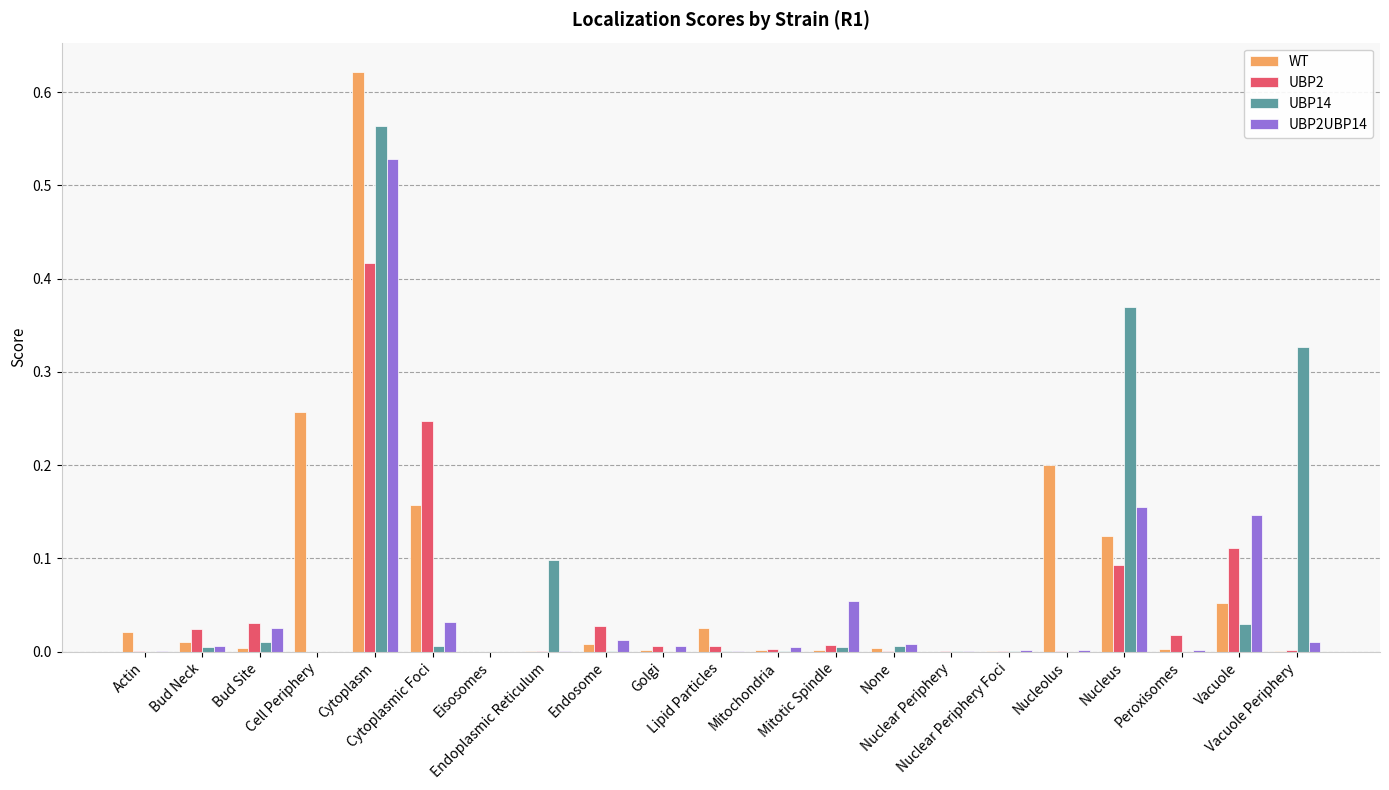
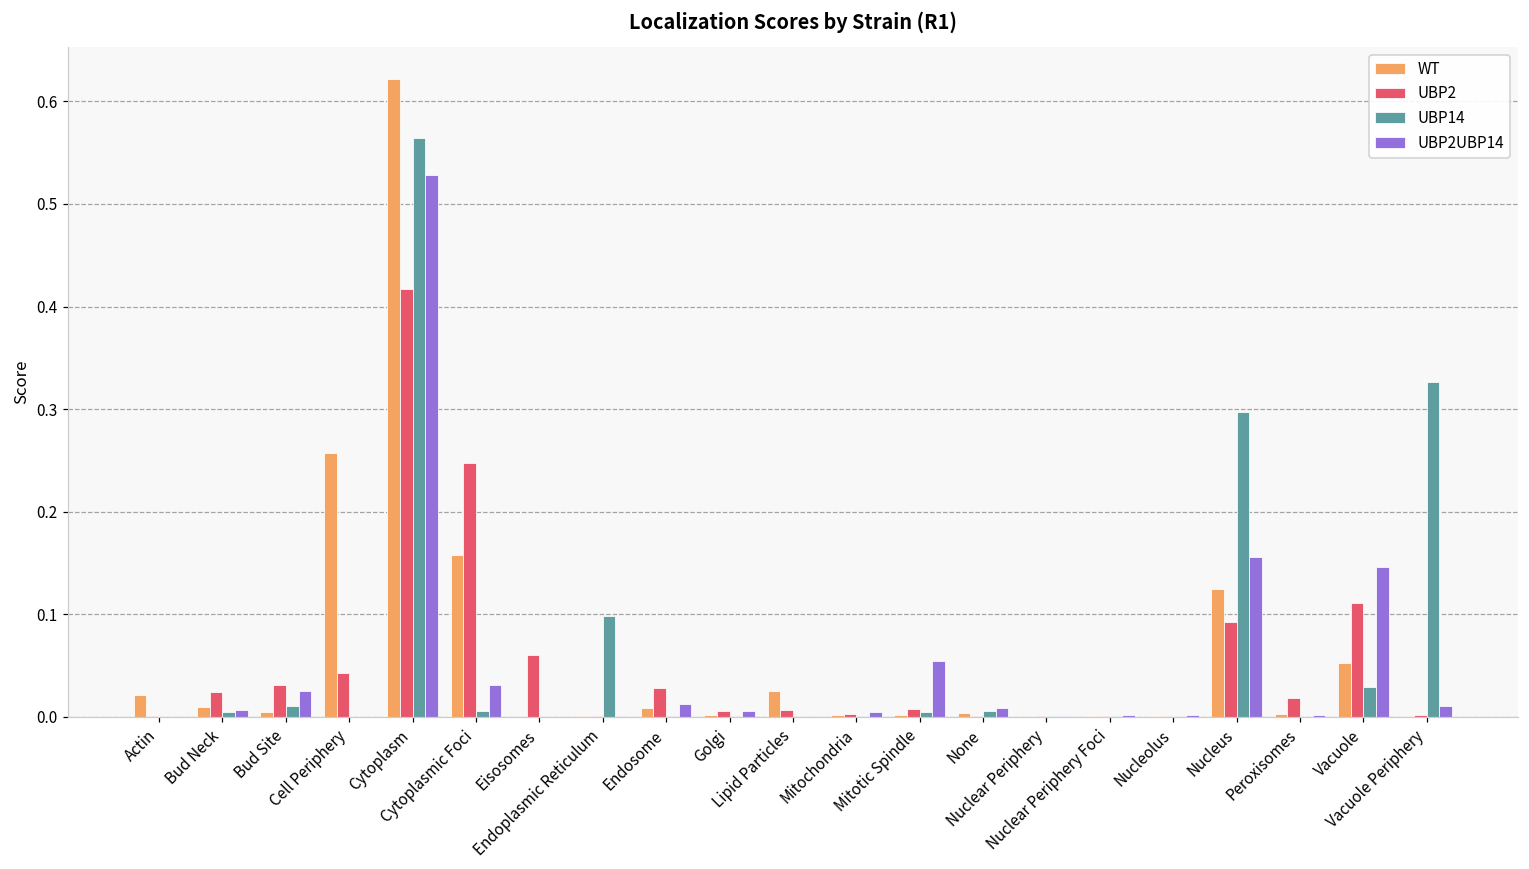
  {
    "WT": {
      "Actin": 0.02,
      "Bud Neck": 0.01,
      "Bud Site": 0.00,
      "Cell Periphery": 0.26,
      "Cytoplasm": 0.62,
      "Cytoplasmic Foci": 0.16,
      "Endosome": 0.01,
      "Lipid Particles": 0.03,
      "None": 0.00,
-     "Nucleolus": 0.20,
+     "Nucleolus": 0.00,
      "Nucleus": 0.12,
      "Peroxisomes": 0.00,
      "Vacuole": 0.05
    },
    "UBP2": {
      "Bud Neck": 0.02,
      "Bud Site": 0.03,
-     "Cell Periphery": 0.00,
+     "Cell Periphery": 0.04,
      "Cytoplasm": 0.42,
      "Cytoplasmic Foci": 0.25,
-     "Eisosomes": 0.00,
+     "Eisosomes": 0.06,
      "Endosome": 0.03,
      "Golgi": 0.01,
      "Lipid Particles": 0.01,
      "Mitochondria": 0.00,
      "Mitotic Spindle": 0.01,
      "Nucleus": 0.09,
      "Peroxisomes": 0.02,
      "Vacuole": 0.11
    },
    "UBP14": {
      "Bud Neck": 0.01,
      "Bud Site": 0.01,
      "Cytoplasm": 0.56,
      "Cytoplasmic Foci": 0.01,
      "Endoplasmic Reticulum": 0.10,
      "Mitotic Spindle": 0.00,
      "None": 0.01,
-     "Nucleus": 0.37,
+     "Nucleus": 0.30,
      "Vacuole": 0.03,
      "Vacuole Periphery": 0.33
    },
    "UBP2UBP14": {
      "Bud Neck": 0.01,
      "Bud Site": 0.03,
      "Cytoplasm": 0.53,
      "Cytoplasmic Foci": 0.03,
      "Endosome": 0.01,
      "Golgi": 0.01,
      "Mitochondria": 0.01,
      "Mitotic Spindle": 0.05,
      "None": 0.01,
      "Nucleus": 0.16,
      "Vacuole": 0.15,
      "Vacuole Periphery": 0.01
    }
  }
